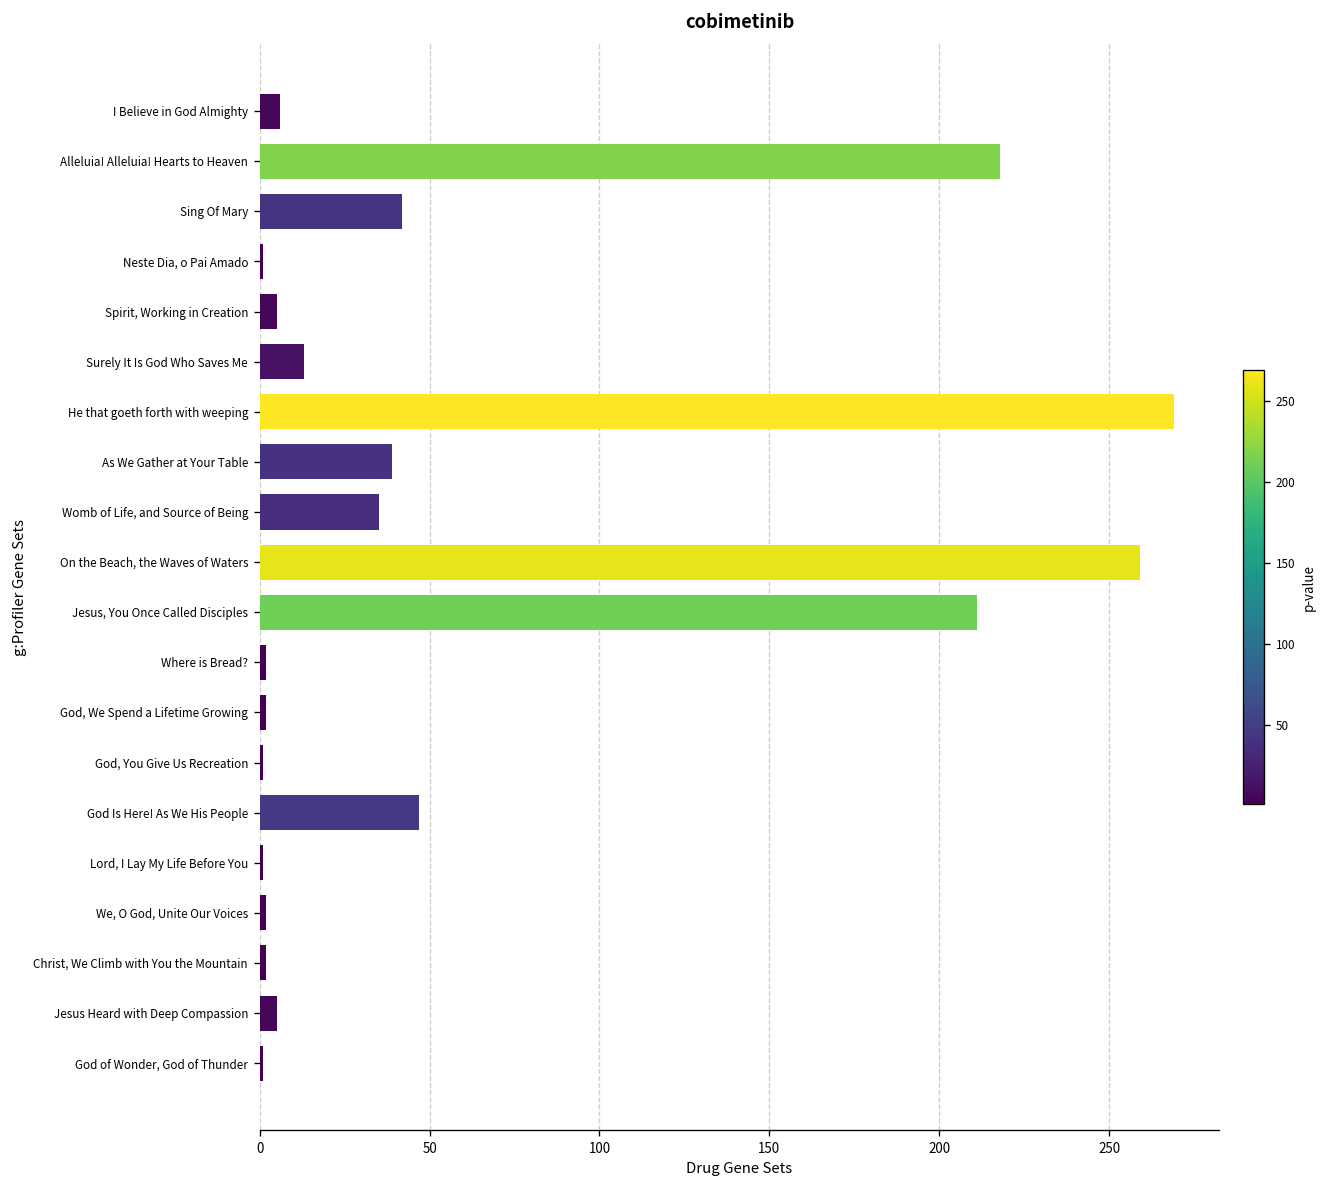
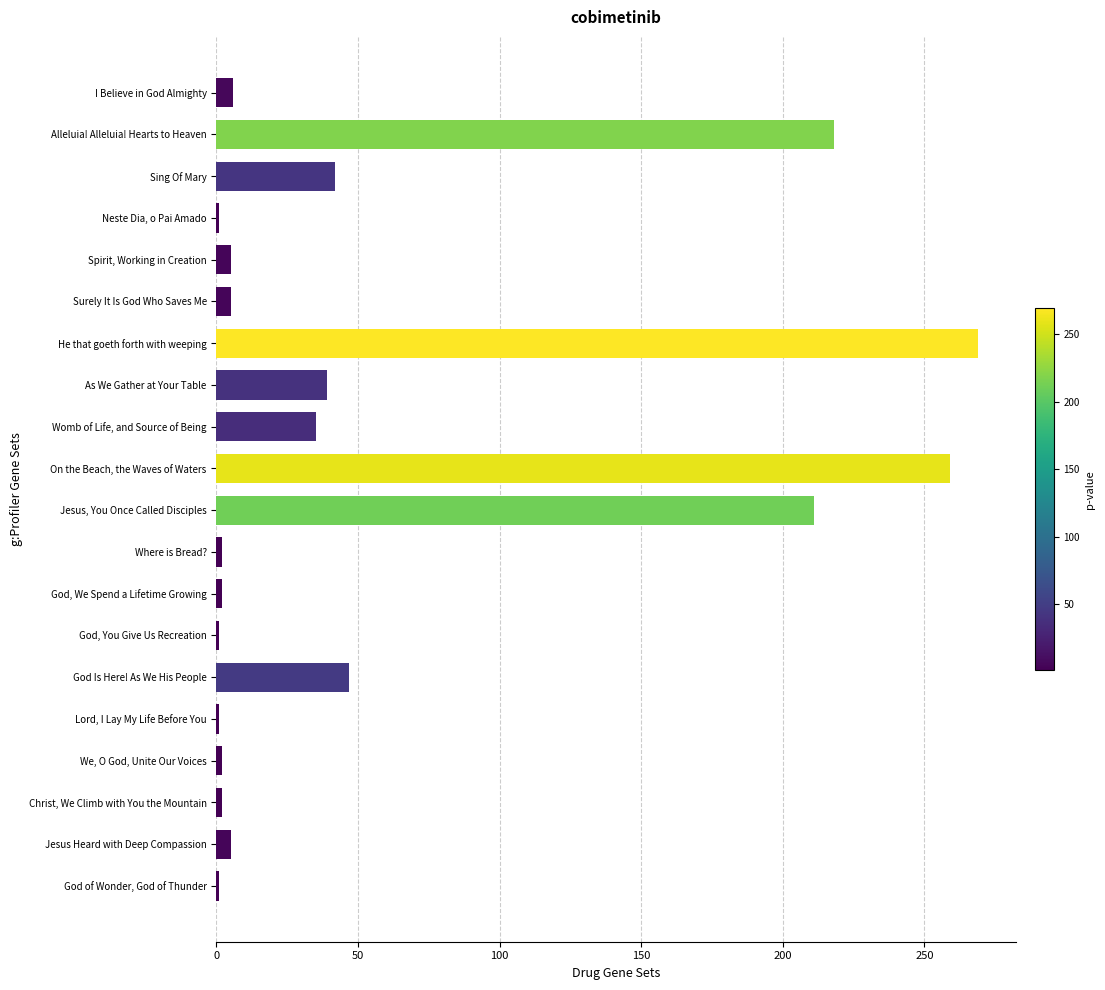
  {
    "I Believe in God Almighty": 6,
    "Alleluia! Alleluia! Hearts to Heaven": 218,
    "Sing Of Mary": 42,
    "Neste Dia, o Pai Amado": 1,
    "Spirit, Working in Creation": 5,
-   "Surely It Is God Who Saves Me": 13,
+   "Surely It Is God Who Saves Me": 5,
    "He that goeth forth with weeping": 269,
    "As We Gather at Your Table": 39,
    "Womb of Life, and Source of Being": 35,
    "On the Beach, the Waves of Waters": 259,
    "Jesus, You Once Called Disciples": 211,
    "Where is Bread?": 2,
    "God, We Spend a Lifetime Growing": 2,
    "God, You Give Us Recreation": 1,
    "God Is Here! As We His People": 47,
    "Lord, I Lay My Life Before You": 1,
    "We, O God, Unite Our Voices": 2,
    "Christ, We Climb with You the Mountain": 2,
    "Jesus Heard with Deep Compassion": 5,
    "God of Wonder, God of Thunder": 1
  }
